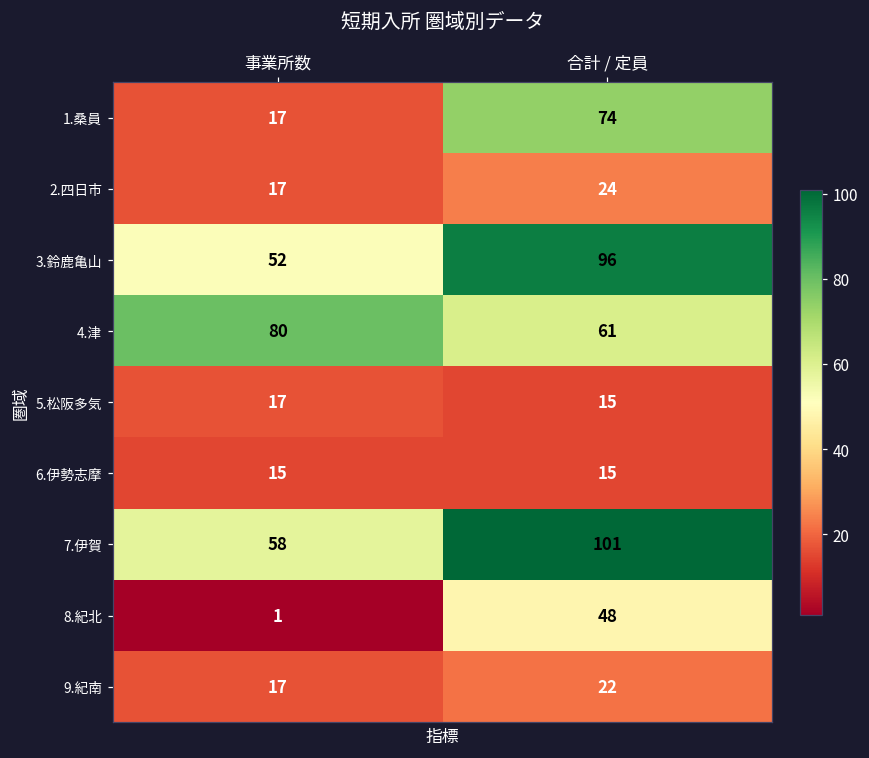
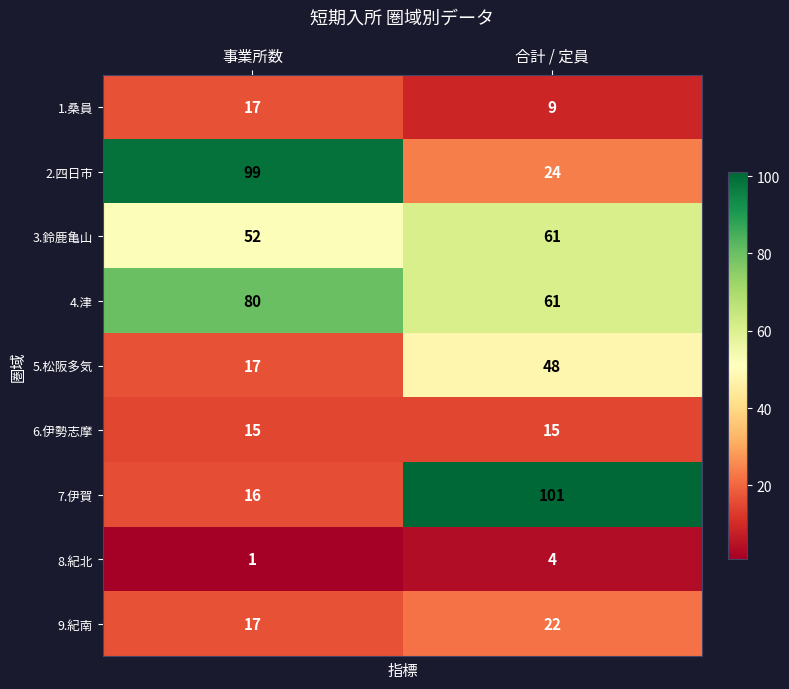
  {
    "1.桑員": {
      "事業所数": 17,
-     "合計 / 定員": 74
+     "合計 / 定員": 9
    },
    "2.四日市": {
-     "事業所数": 17,
+     "事業所数": 99,
      "合計 / 定員": 24
    },
    "3.鈴鹿亀山": {
      "事業所数": 52,
-     "合計 / 定員": 96
+     "合計 / 定員": 61
    },
    "4.津": {
      "事業所数": 80,
      "合計 / 定員": 61
    },
    "5.松阪多気": {
      "事業所数": 17,
-     "合計 / 定員": 15
+     "合計 / 定員": 48
    },
    "6.伊勢志摩": {
      "事業所数": 15,
      "合計 / 定員": 15
    },
    "7.伊賀": {
-     "事業所数": 58,
+     "事業所数": 16,
      "合計 / 定員": 101
    },
    "8.紀北": {
      "事業所数": 1,
-     "合計 / 定員": 48
+     "合計 / 定員": 4
    },
    "9.紀南": {
      "事業所数": 17,
      "合計 / 定員": 22
    }
  }
